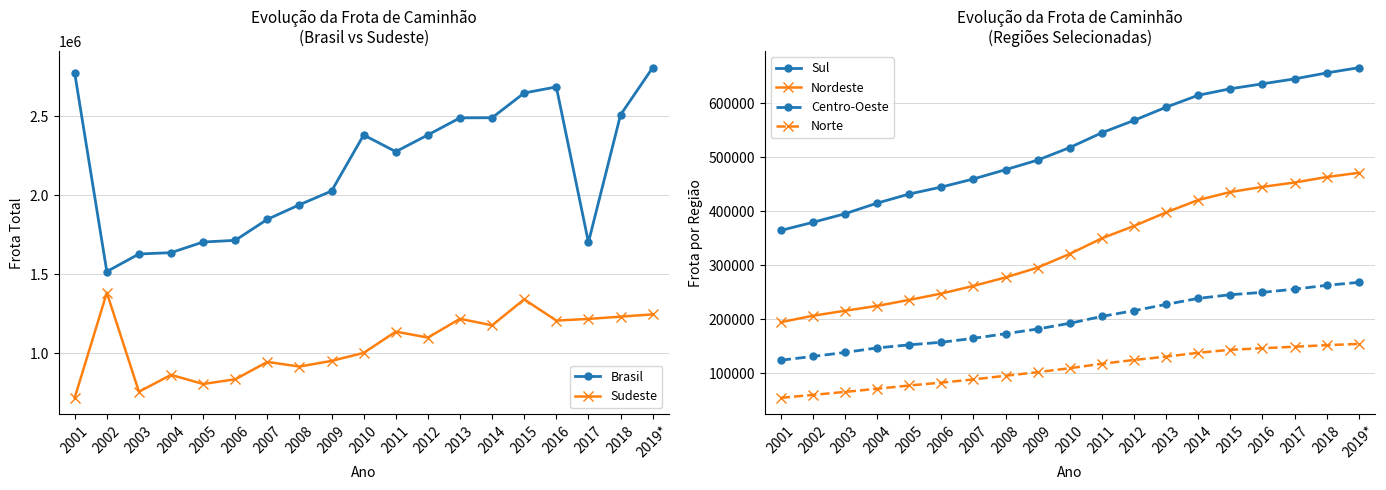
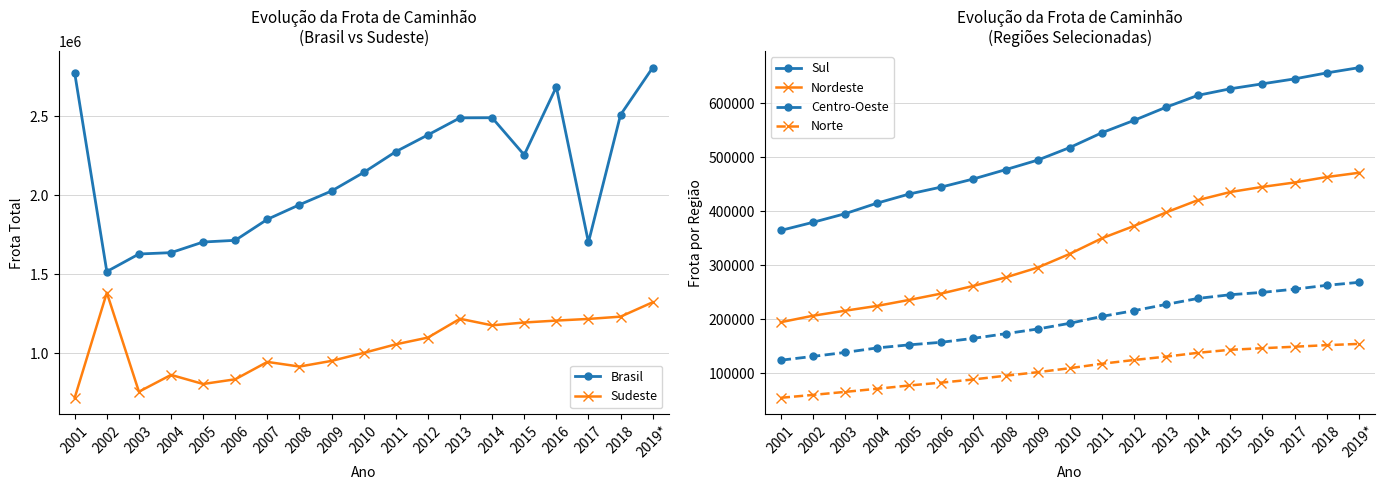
  {
    "Evolução da Frota de Caminhão (Brasil vs Sudeste)": {
      "Brasil": {
        "2001": 2770000,
        "2002": 1520000,
        "2003": 1630000,
        "2004": 1640000,
        "2005": 1700000,
        "2006": 1710000,
        "2007": 1850000,
        "2008": 1940000,
        "2009": 2030000,
-       "2010": 2380000,
+       "2010": 2140000,
        "2011": 2270000,
        "2012": 2380000,
        "2013": 2490000,
        "2014": 2490000,
-       "2015": 2650000,
+       "2015": 2250000,
        "2016": 2680000,
        "2017": 1700000,
        "2018": 2510000,
        "2019*": 2810000
      },
      "Sudeste": {
        "2001": 720000,
        "2002": 1380000,
        "2003": 760000,
        "2004": 860000,
        "2005": 810000,
        "2006": 840000,
        "2007": 950000,
        "2008": 920000,
        "2009": 950000,
        "2010": 1000000,
-       "2011": 1140000,
+       "2011": 1060000,
        "2012": 1100000,
        "2013": 1220000,
        "2014": 1180000,
-       "2015": 1340000,
+       "2015": 1190000,
        "2016": 1210000,
        "2017": 1220000,
        "2018": 1230000,
-       "2019*": 1250000
+       "2019*": 1320000
      }
    }
  }
